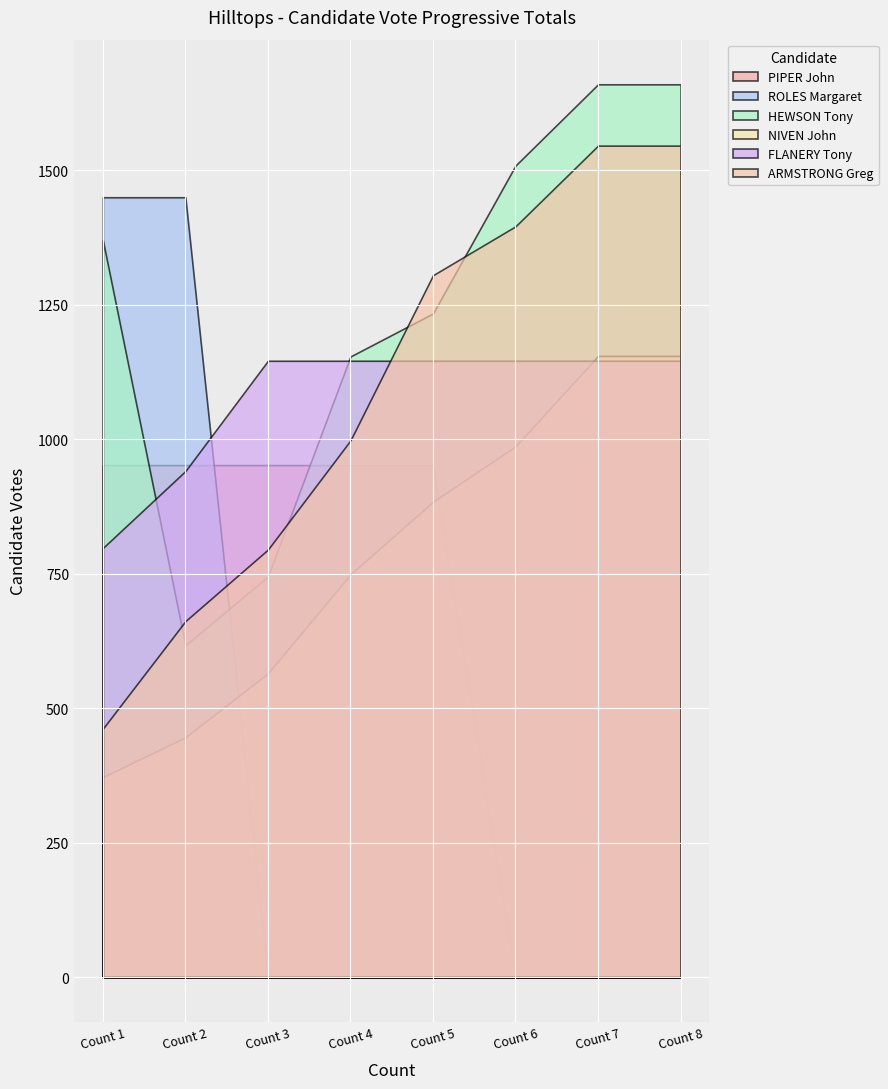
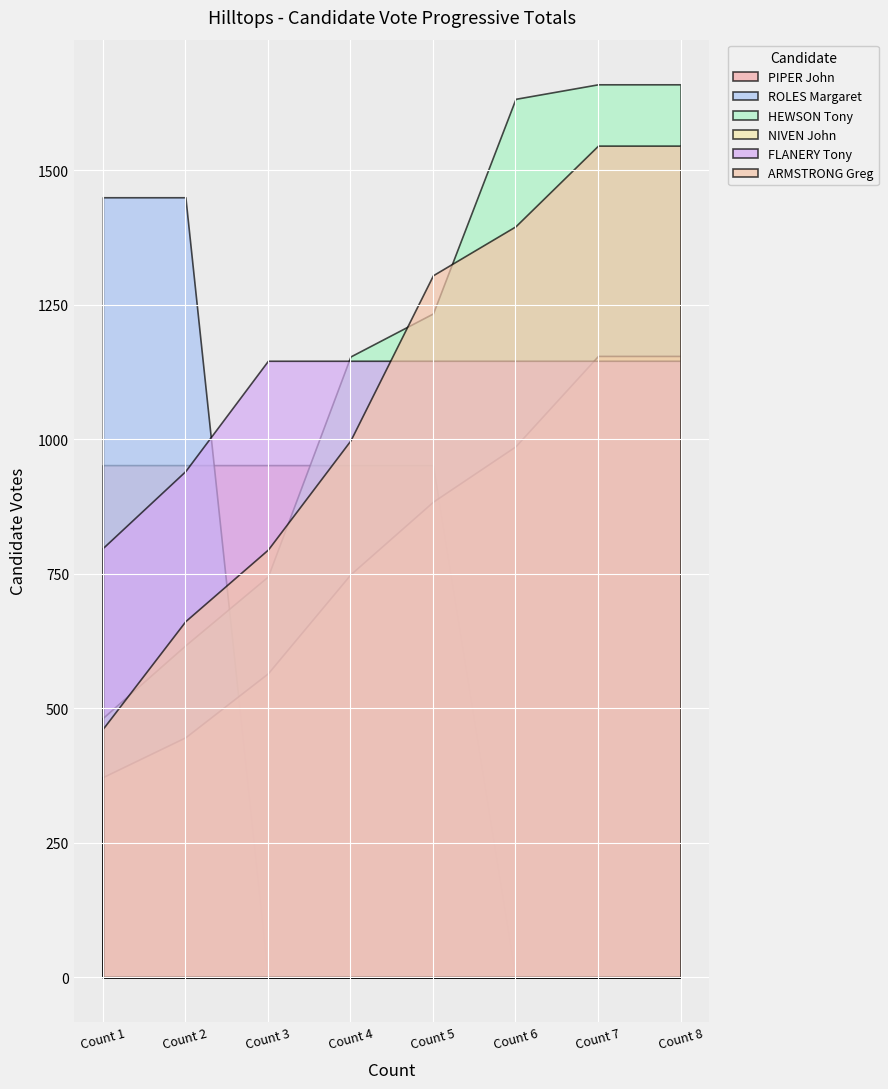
  {
    "HEWSON Tony": {
-     "Count 1": 1370,
+     "Count 1": 480,
      "Count 2": 620,
      "Count 3": 750,
      "Count 4": 1150,
      "Count 5": 1230,
-     "Count 6": 1510,
+     "Count 6": 1630,
      "Count 7": 1660,
      "Count 8": 1660
    }
  }
